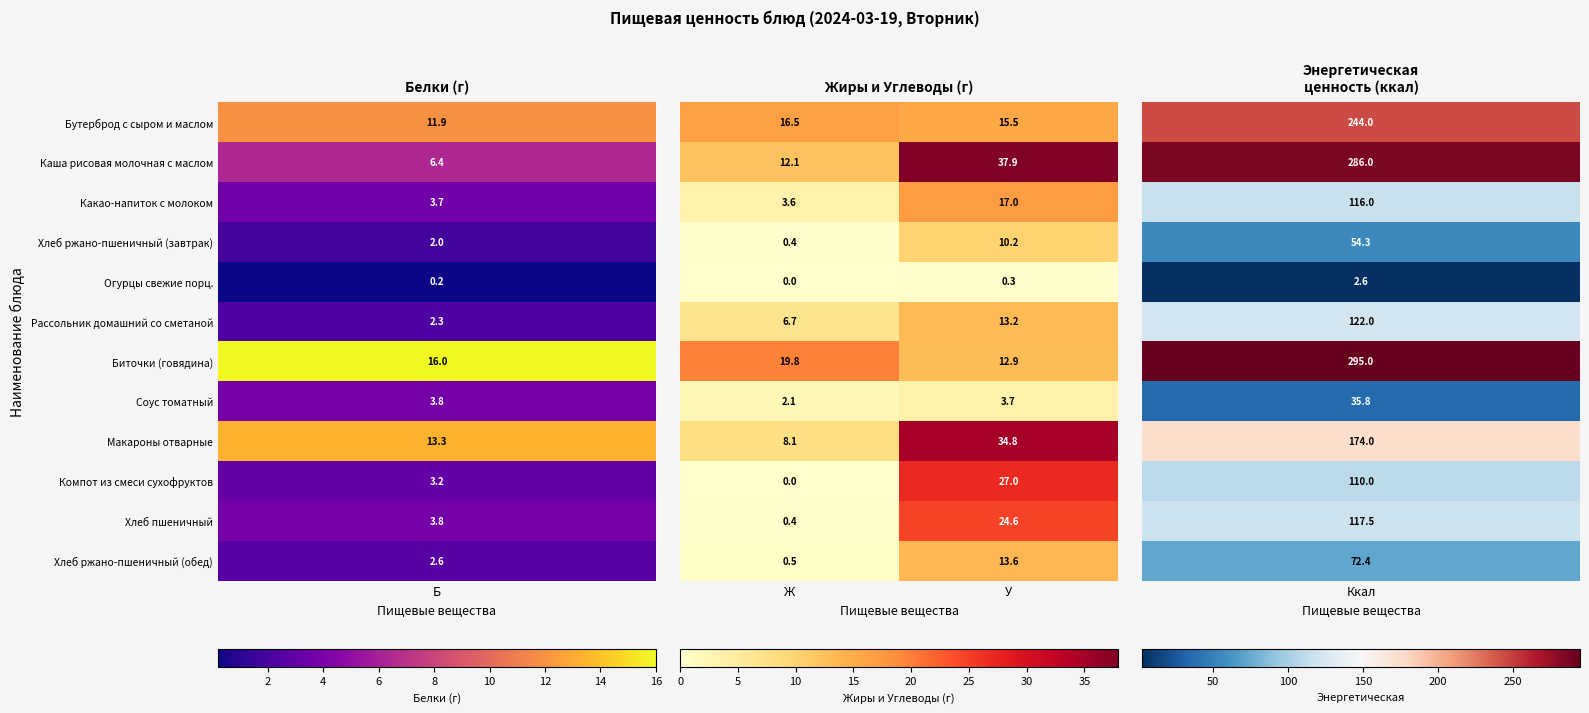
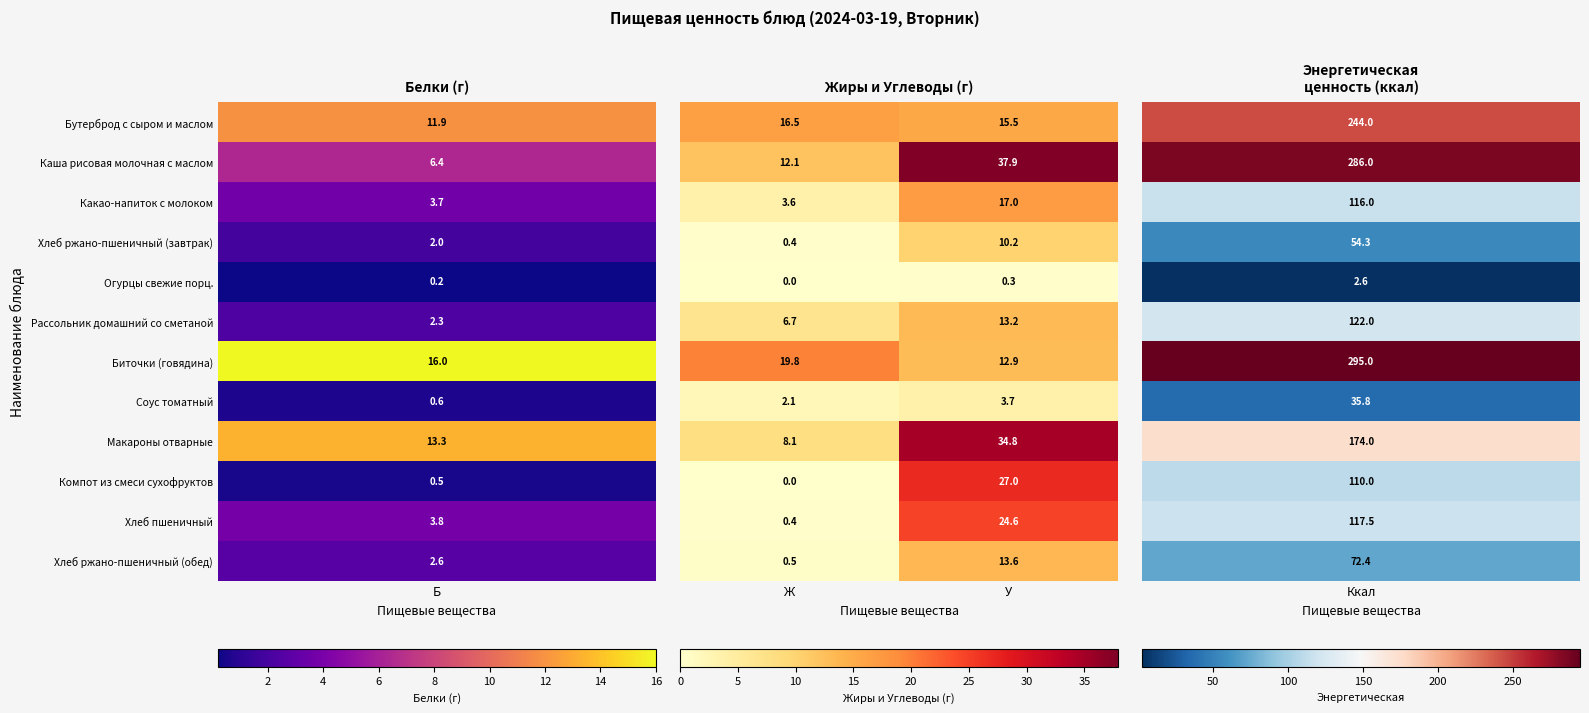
  {
    "Белки (г)": {
      "Бутерброд с сыром и маслом": {
        "Б": 11.9
      },
      "Каша рисовая молочная с маслом": {
        "Б": 6.4
      },
      "Какао-напиток с молоком": {
        "Б": 3.7
      },
      "Хлеб ржано-пшеничный (завтрак)": {
        "Б": 2.0
      },
      "Огурцы свежие порц.": {
        "Б": 0.2
      },
      "Рассольник домашний со сметаной": {
        "Б": 2.3
      },
      "Биточки (говядина)": {
        "Б": 16.0
      },
      "Соус томатный": {
-       "Б": 3.8
+       "Б": 0.6
      },
      "Макароны отварные": {
        "Б": 13.3
      },
      "Компот из смеси сухофруктов": {
-       "Б": 3.2
+       "Б": 0.5
      },
      "Хлеб пшеничный": {
        "Б": 3.8
      },
      "Хлеб ржано-пшеничный (обед)": {
        "Б": 2.6
      }
    }
  }
